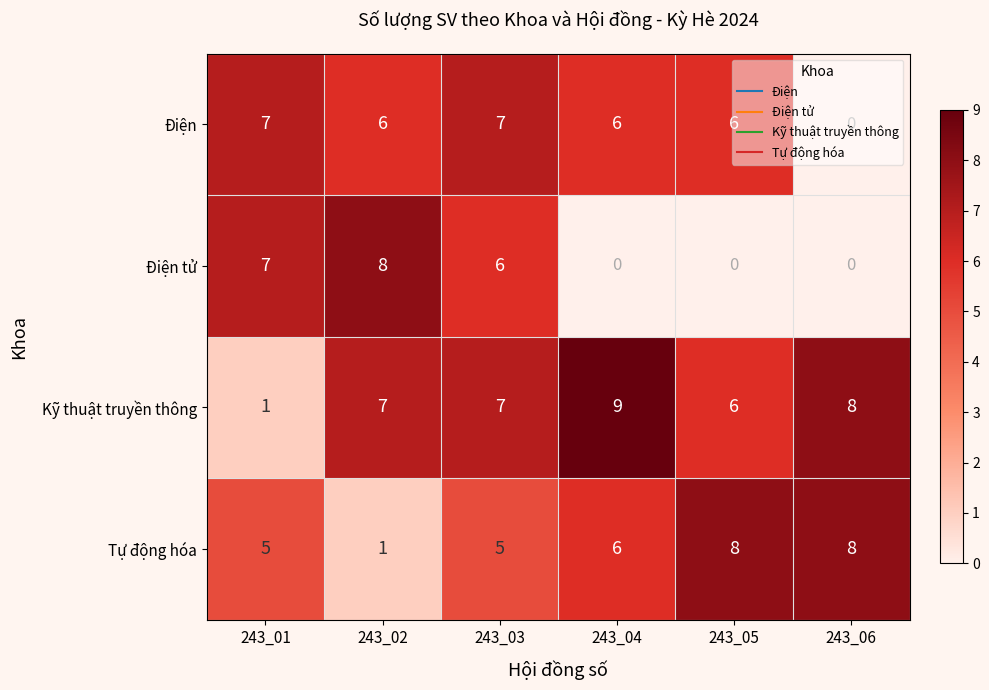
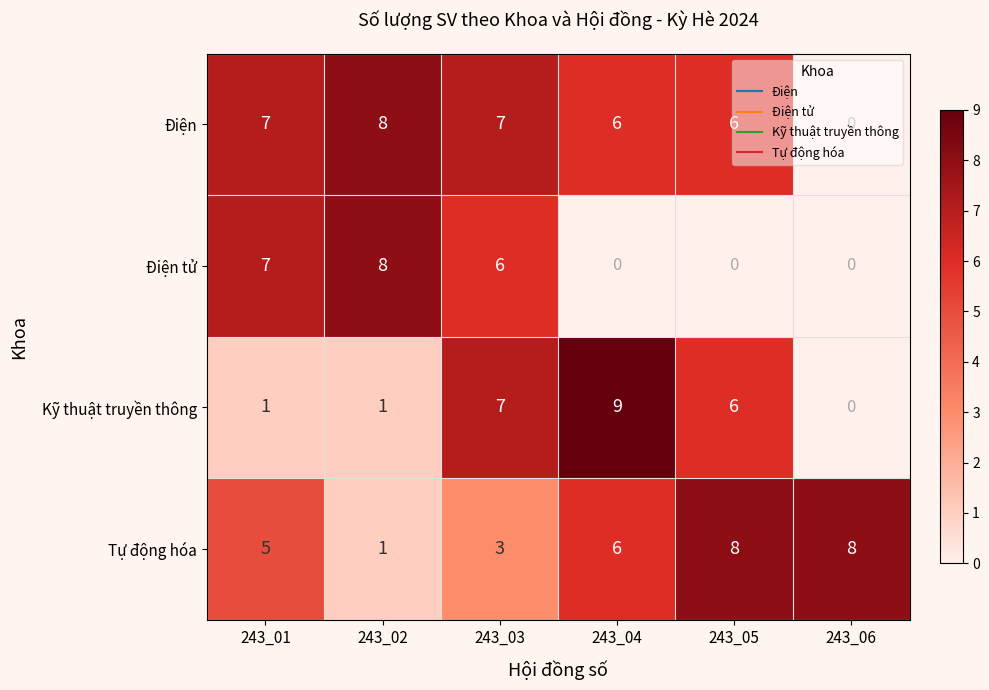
  {
    "Điện": {
      "243_01": 7,
-     "243_02": 6,
+     "243_02": 8,
      "243_03": 7,
      "243_04": 6
    },
    "Điện tử": {
      "243_01": 7,
      "243_02": 8,
      "243_03": 6,
      "243_04": 0,
      "243_05": 0,
      "243_06": 0
    },
    "Kỹ thuật truyền thông": {
      "243_01": 1,
-     "243_02": 7,
+     "243_02": 1,
      "243_03": 7,
      "243_04": 9,
      "243_05": 6,
-     "243_06": 8
+     "243_06": 0
    },
    "Tự động hóa": {
      "243_01": 5,
      "243_02": 1,
-     "243_03": 5,
+     "243_03": 3,
      "243_04": 6,
      "243_05": 8,
      "243_06": 8
    }
  }
